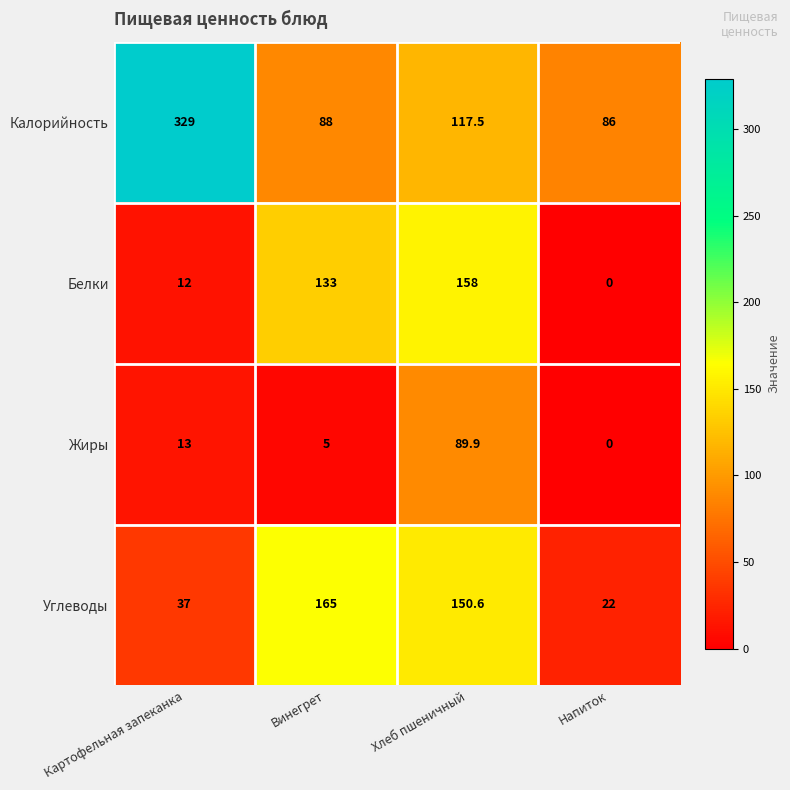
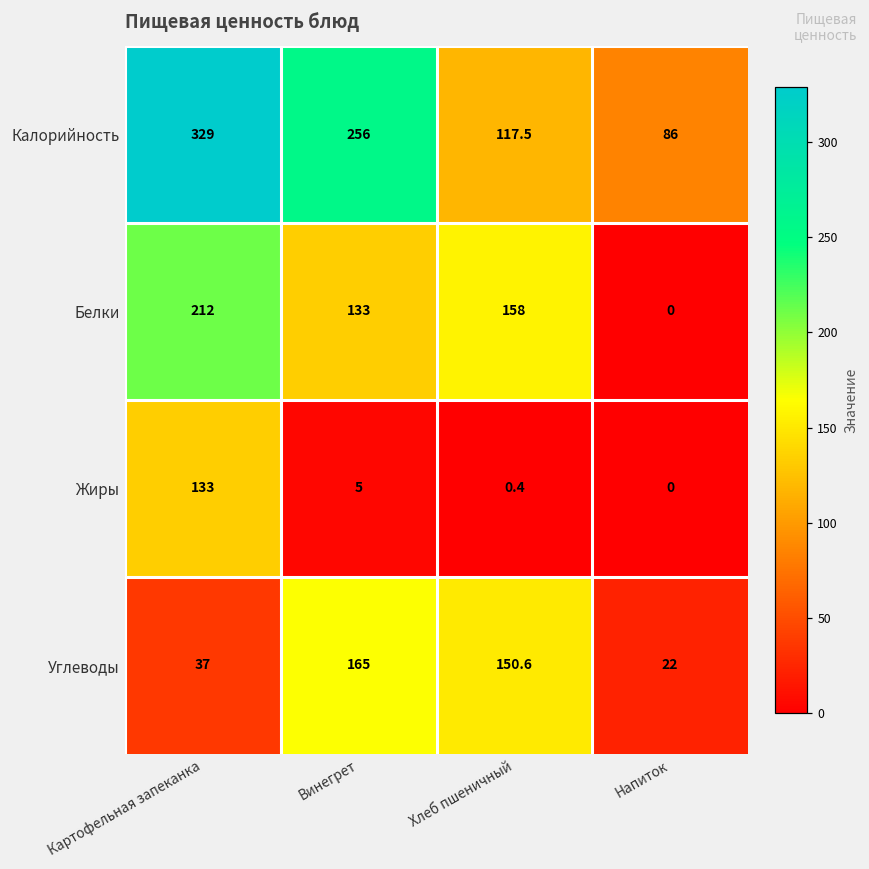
  {
    "Калорийность": {
      "Картофельная запеканка": 329,
-     "Винегрет": 88,
+     "Винегрет": 256,
      "Хлеб пшеничный": 117.5,
      "Напиток": 86
    },
    "Белки": {
-     "Картофельная запеканка": 12,
+     "Картофельная запеканка": 212,
      "Винегрет": 133,
      "Хлеб пшеничный": 158,
      "Напиток": 0
    },
    "Жиры": {
-     "Картофельная запеканка": 13,
+     "Картофельная запеканка": 133,
      "Винегрет": 5,
-     "Хлеб пшеничный": 89.9,
+     "Хлеб пшеничный": 0.4,
      "Напиток": 0
    },
    "Углеводы": {
      "Картофельная запеканка": 37,
      "Винегрет": 165,
      "Хлеб пшеничный": 150.6,
      "Напиток": 22
    }
  }
